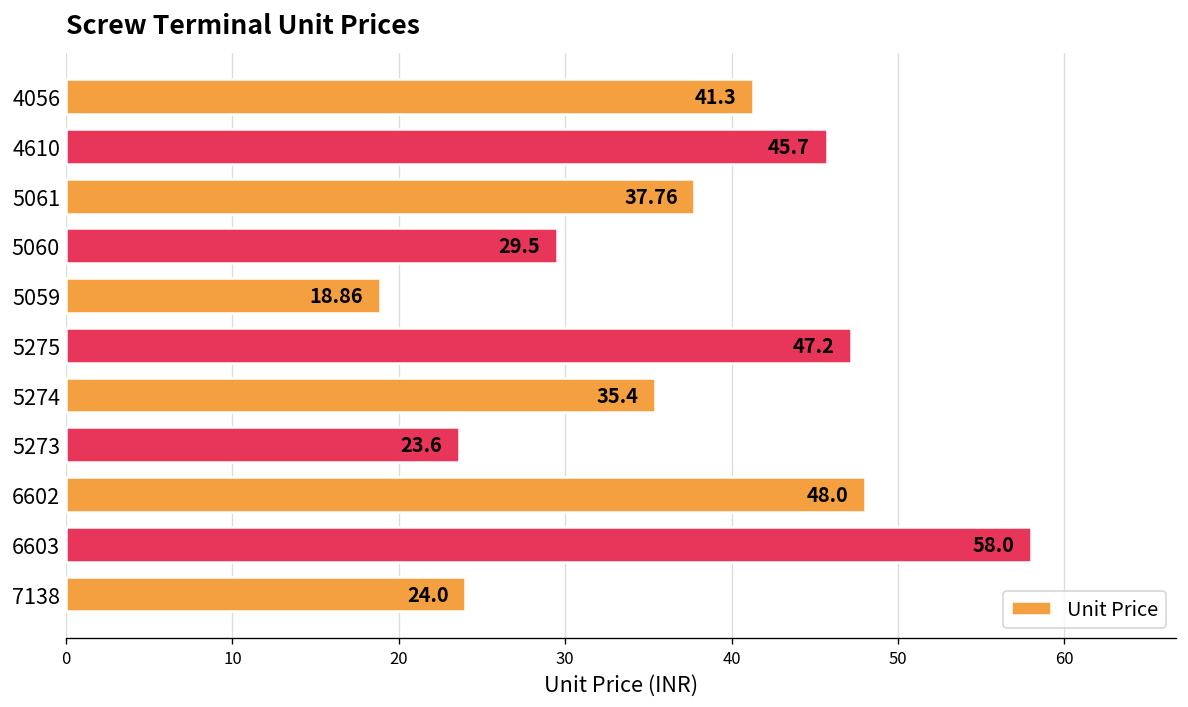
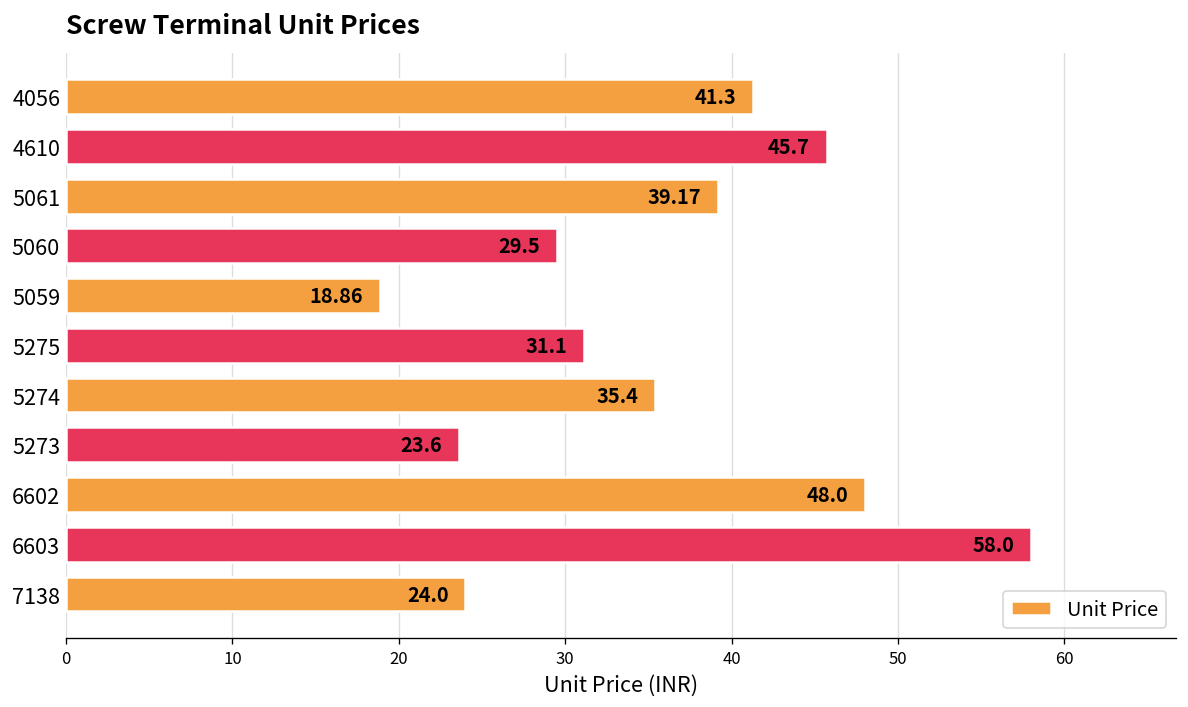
  {
    "4056": 41.3,
    "4610": 45.7,
-   "5061": 37.76,
+   "5061": 39.17,
    "5060": 29.5,
    "5059": 18.86,
-   "5275": 47.2,
+   "5275": 31.1,
    "5274": 35.4,
    "5273": 23.6,
    "6602": 48.0,
    "6603": 58.0,
    "7138": 24.0
  }
